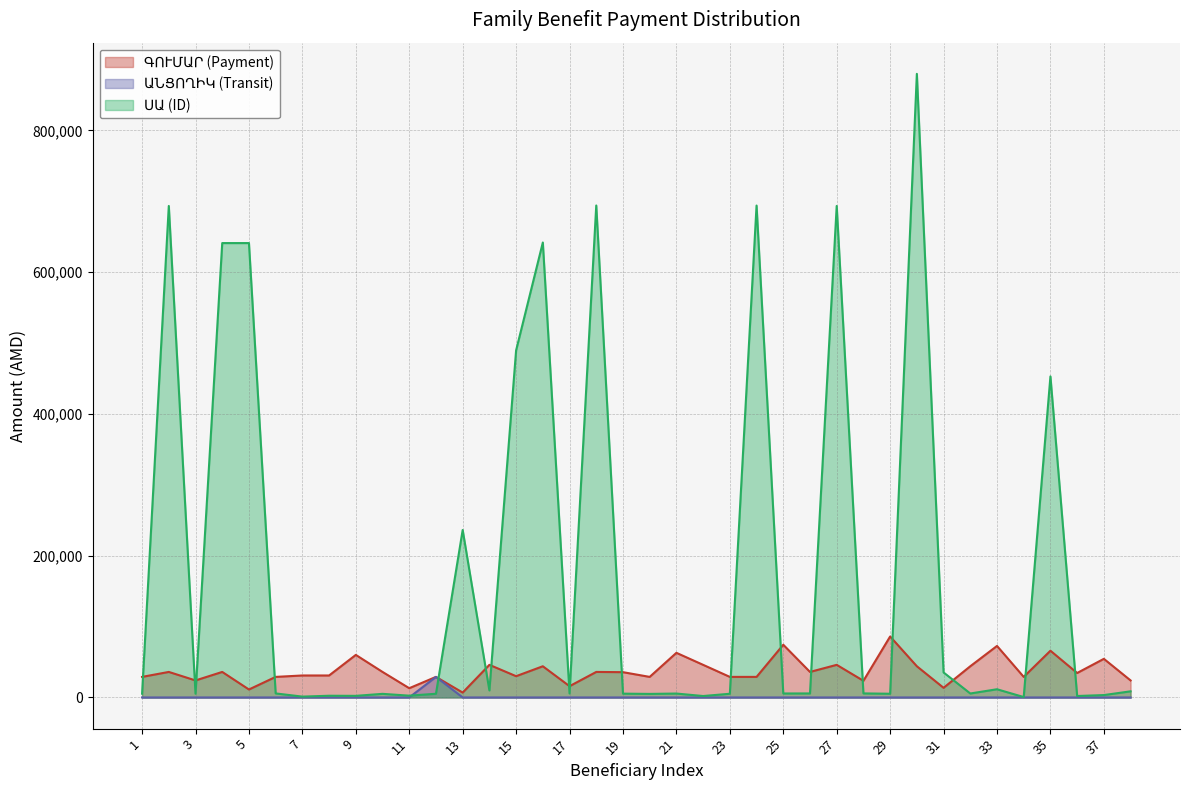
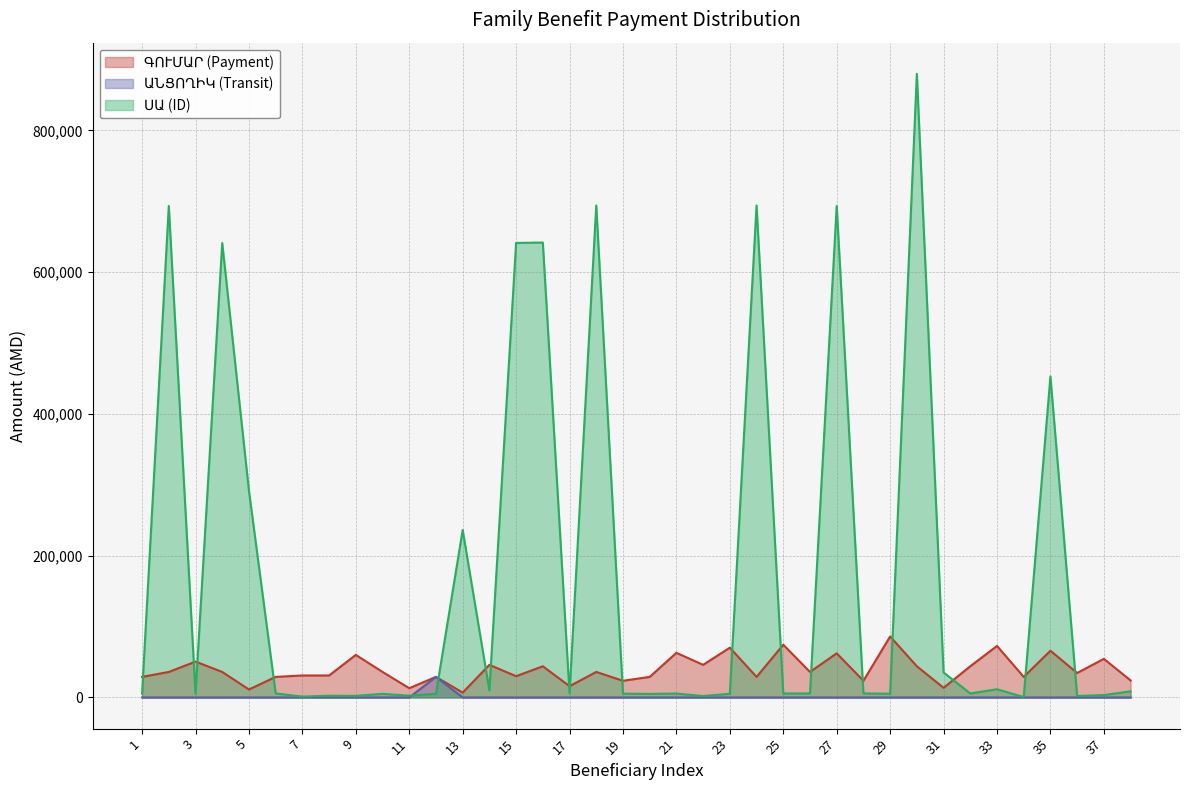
  {
    "ԳՈՒՄԱՐ (Payment)": {
      "1": "30,000",
-     "3": "20,000",
+     "3": "50,000",
      "5": "10,000",
      "7": "30,000",
      "9": "60,000",
      "11": "10,000",
      "13": "10,000",
      "15": "30,000",
      "17": "20,000",
-     "19": "40,000",
+     "19": "20,000",
      "21": "60,000",
-     "23": "30,000",
+     "23": "70,000",
      "25": "70,000",
-     "27": "50,000",
+     "27": "60,000",
      "29": "90,000",
      "31": "10,000",
      "33": "70,000",
      "35": "70,000",
      "37": "50,000"
    },
    "ԱՆՑՈՂԻԿ (Transit)": {
      "1": "0",
      "3": "0",
      "5": "0",
      "13": "0",
      "15": "0",
      "17": "0",
      "19": "0",
      "21": "0",
      "23": "0",
      "25": "0",
      "27": "0",
      "29": "0",
      "31": "0",
      "33": "0",
      "35": "0"
    },
    "ՍԱ (ID)": {
      "1": "10,000",
      "3": "10,000",
-     "5": "640,000",
+     "5": "290,000",
      "13": "240,000",
-     "15": "490,000",
+     "15": "640,000",
      "17": "10,000",
      "19": "10,000",
      "21": "10,000",
      "23": "10,000",
      "25": "10,000",
      "27": "690,000",
      "29": "10,000",
      "31": "40,000",
      "33": "10,000",
      "35": "450,000"
    }
  }
